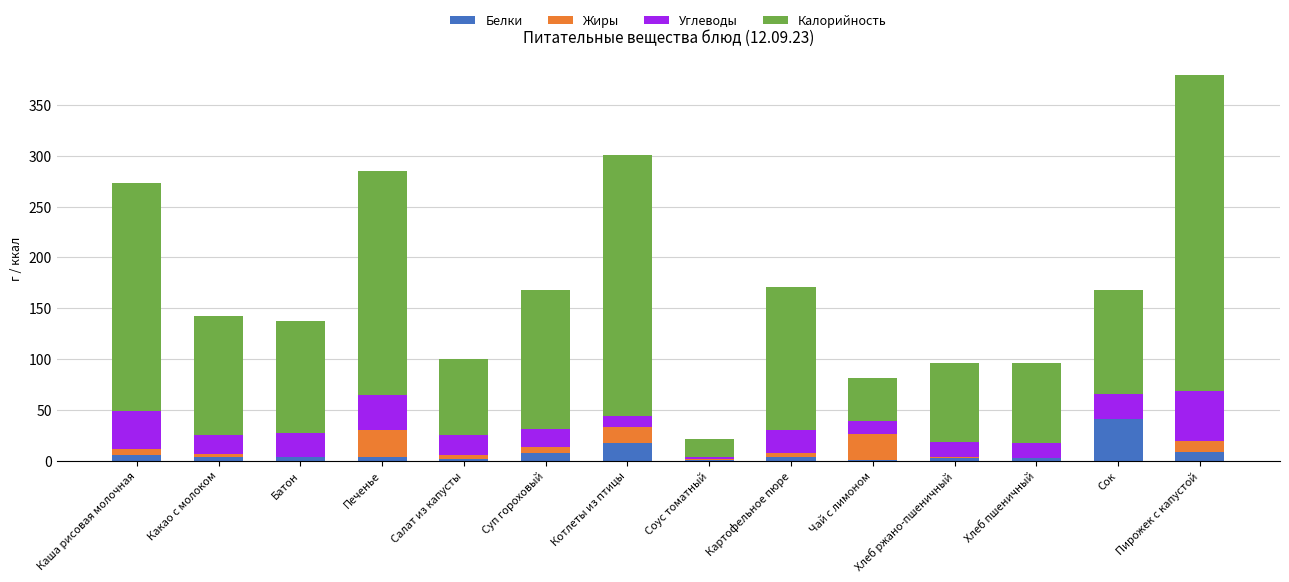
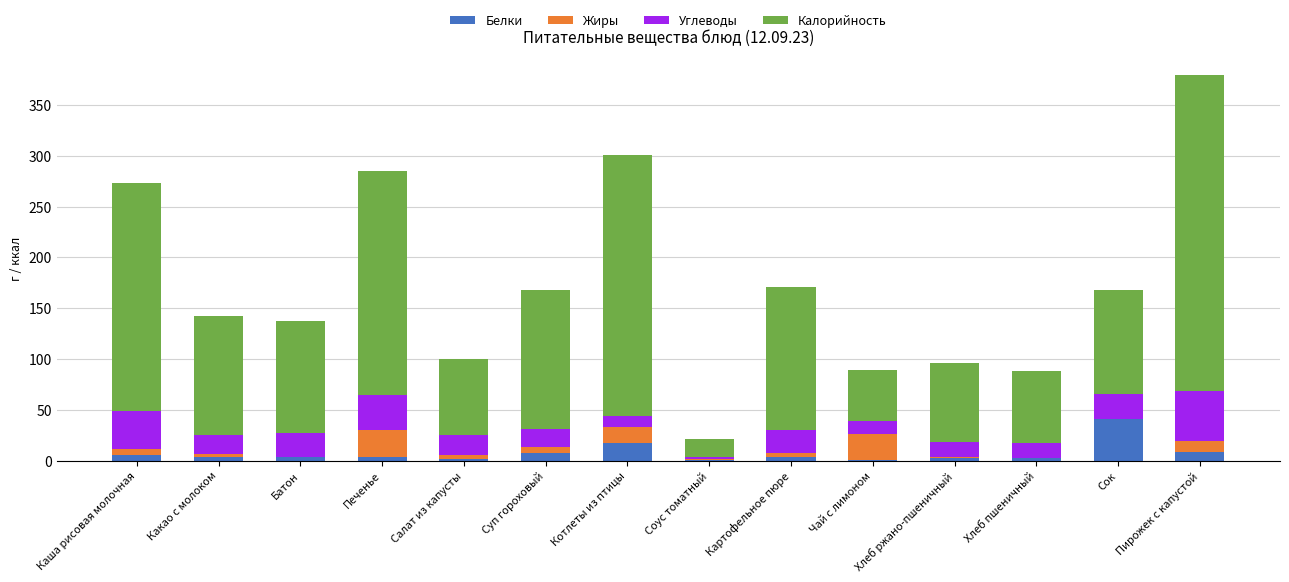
  {
    "Белки": {
      "Каша рисовая молочная": 5,
      "Какао с молоком": 4,
      "Батон": 4,
      "Печенье": 4,
      "Суп гороховый": 8,
      "Котлеты из птицы": 17,
      "Картофельное пюре": 3,
      "Хлеб ржано-пшеничный": 3,
      "Сок": 41,
      "Пирожек с капустой": 9
    },
    "Жиры": {
      "Каша рисовая молочная": 6,
      "Какао с молоком": 3,
      "Печенье": 26,
      "Салат из капусты": 4,
      "Суп гороховый": 6,
      "Котлеты из птицы": 16,
      "Картофельное пюре": 4,
      "Чай с лимоном": 26,
      "Пирожек с капустой": 11
    },
    "Углеводы": {
      "Каша рисовая молочная": 38,
      "Какао с молоком": 18,
      "Батон": 23,
      "Печенье": 35,
      "Салат из капусты": 20,
      "Суп гороховый": 18,
      "Котлеты из птицы": 11,
      "Соус томатный": 3,
      "Картофельное пюре": 23,
      "Чай с лимоном": 12,
      "Хлеб ржано-пшеничный": 14,
      "Хлеб пшеничный": 15,
      "Сок": 24,
      "Пирожек с капустой": 49
    },
    "Калорийность": {
      "Каша рисовая молочная": 224,
      "Какао с молоком": 117,
      "Батон": 110,
      "Печенье": 220,
      "Салат из капусты": 75,
      "Суп гороховый": 137,
      "Котлеты из птицы": 257,
      "Соус томатный": 17,
      "Картофельное пюре": 140,
-     "Чай с лимоном": 42,
+     "Чай с лимоном": 51,
      "Хлеб ржано-пшеничный": 78,
-     "Хлеб пшеничный": 78,
+     "Хлеб пшеничный": 71,
      "Сок": 102,
      "Пирожек с капустой": 311
    }
  }
